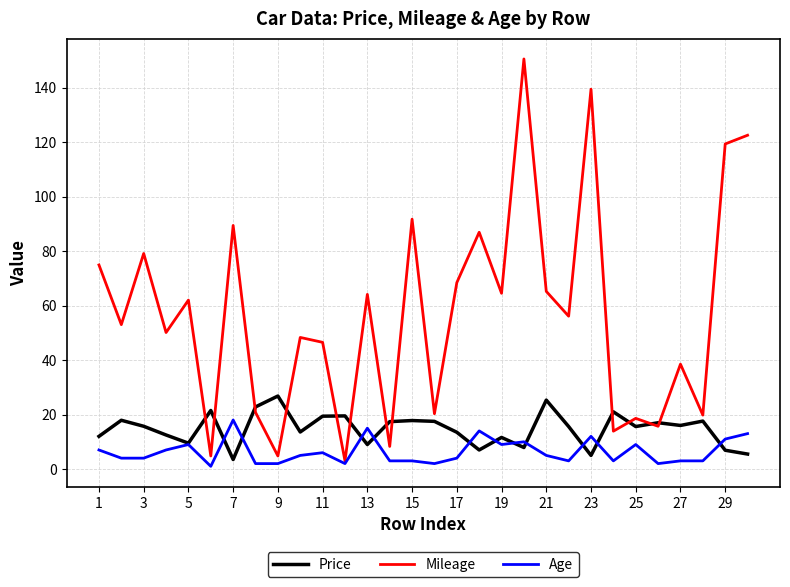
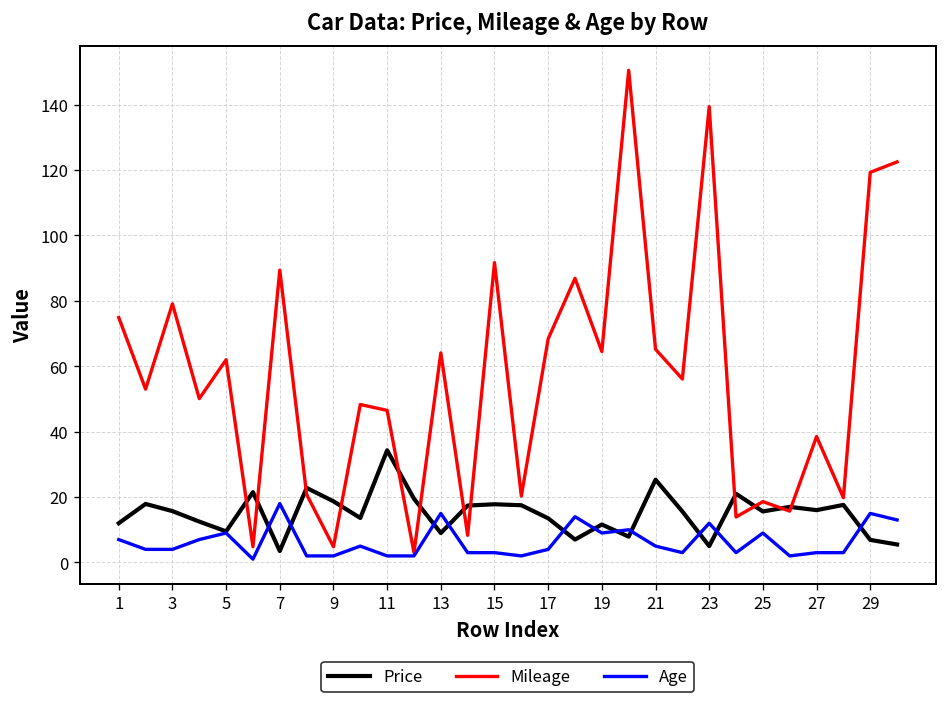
  {
    "Price": {
      "1": 12,
      "3": 16,
      "7": 4,
-     "9": 27,
-     "11": 19,
+     "9": 19,
+     "11": 34,
      "13": 9,
      "15": 18,
      "17": 14,
      "19": 12,
      "21": 25,
      "23": 5,
      "25": 16,
      "27": 16,
      "29": 7
    },
    "Mileage": {
      "1": 75,
      "3": 79,
      "5": 62,
      "7": 89,
      "9": 5,
      "11": 47,
      "13": 64,
      "15": 92,
      "17": 68,
      "19": 65,
      "21": 65,
      "23": 139,
      "25": 19,
      "27": 39,
      "29": 119
    },
    "Age": {
      "1": 7,
      "3": 4,
      "7": 18,
      "9": 2,
-     "11": 6,
+     "11": 2,
      "13": 15,
      "15": 3,
      "17": 4,
      "19": 9,
      "21": 5,
      "23": 12,
      "25": 9,
      "27": 3,
-     "29": 11
+     "29": 15
    }
  }
